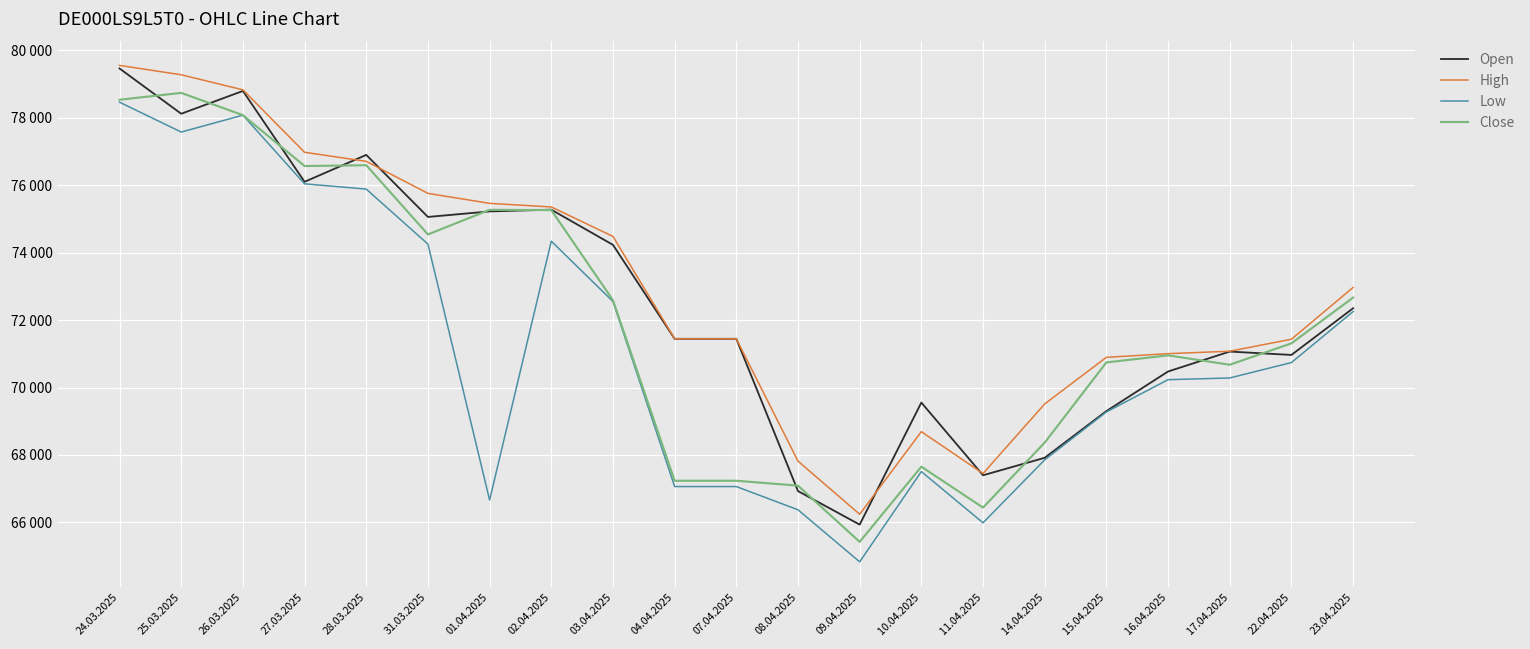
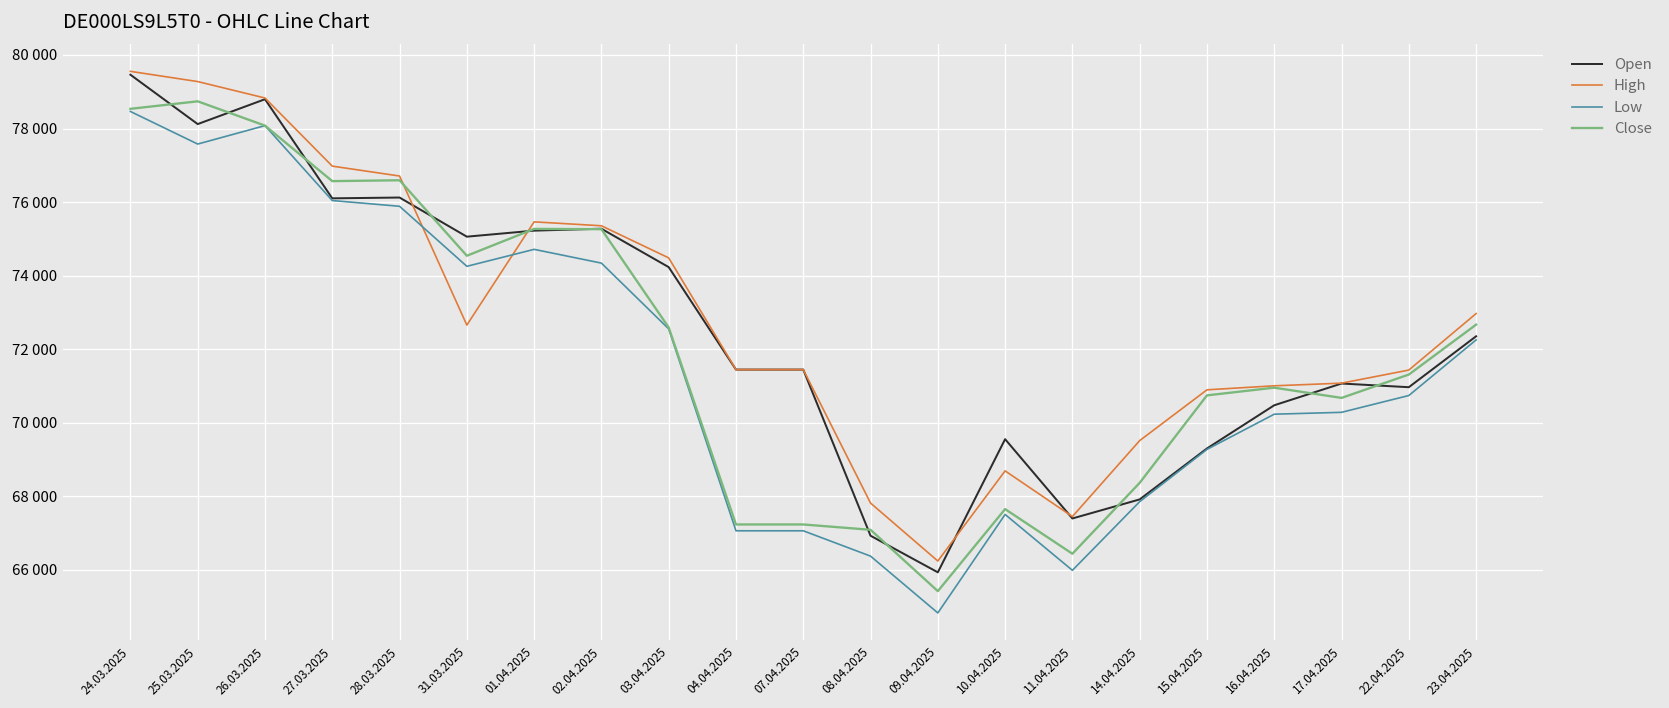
  {
    "Open": {
      "24.03.2025": 79500,
      "25.03.2025": 78100,
-     "28.03.2025": 76900,
+     "28.03.2025": 76100,
      "31.03.2025": 75100,
      "03.04.2025": 74200,
      "08.04.2025": 66900,
      "09.04.2025": 65900,
      "10.04.2025": 69600,
      "16.04.2025": 70500,
      "22.04.2025": 71000,
      "23.04.2025": 72400
    },
    "High": {
      "24.03.2025": 79600,
      "25.03.2025": 79300,
      "27.03.2025": 77000,
      "28.03.2025": 76700,
-     "31.03.2025": 75800,
+     "31.03.2025": 72700,
      "01.04.2025": 75500,
      "03.04.2025": 74500,
      "08.04.2025": 67800,
      "09.04.2025": 66200,
      "10.04.2025": 68700,
      "14.04.2025": 69500,
      "15.04.2025": 70900,
      "22.04.2025": 71400,
      "23.04.2025": 73000
    },
    "Low": {
      "25.03.2025": 77600,
      "28.03.2025": 75900,
      "31.03.2025": 74300,
-     "01.04.2025": 66700,
+     "01.04.2025": 74700,
      "02.04.2025": 74300,
      "04.04.2025": 67100,
      "07.04.2025": 67100,
      "08.04.2025": 66400,
      "09.04.2025": 64800,
      "10.04.2025": 67500,
      "11.04.2025": 66000,
      "16.04.2025": 70200,
      "17.04.2025": 70300,
      "22.04.2025": 70700,
      "23.04.2025": 72300
    },
    "Close": {
      "25.03.2025": 78700,
      "27.03.2025": 76600,
      "28.03.2025": 76600,
      "31.03.2025": 74500,
      "04.04.2025": 67200,
      "07.04.2025": 67200,
      "08.04.2025": 67100,
      "09.04.2025": 65400,
      "10.04.2025": 67700,
      "11.04.2025": 66400,
      "14.04.2025": 68400,
      "15.04.2025": 70700,
      "17.04.2025": 70700,
      "22.04.2025": 71300,
      "23.04.2025": 72700
    }
  }
